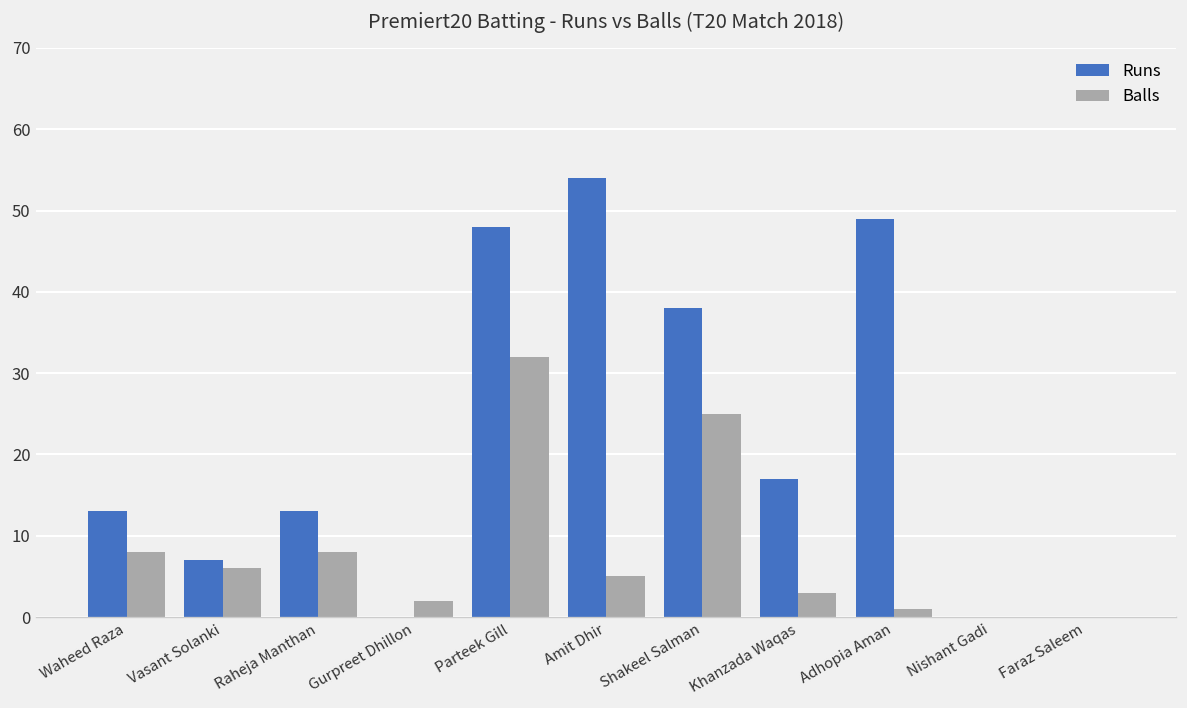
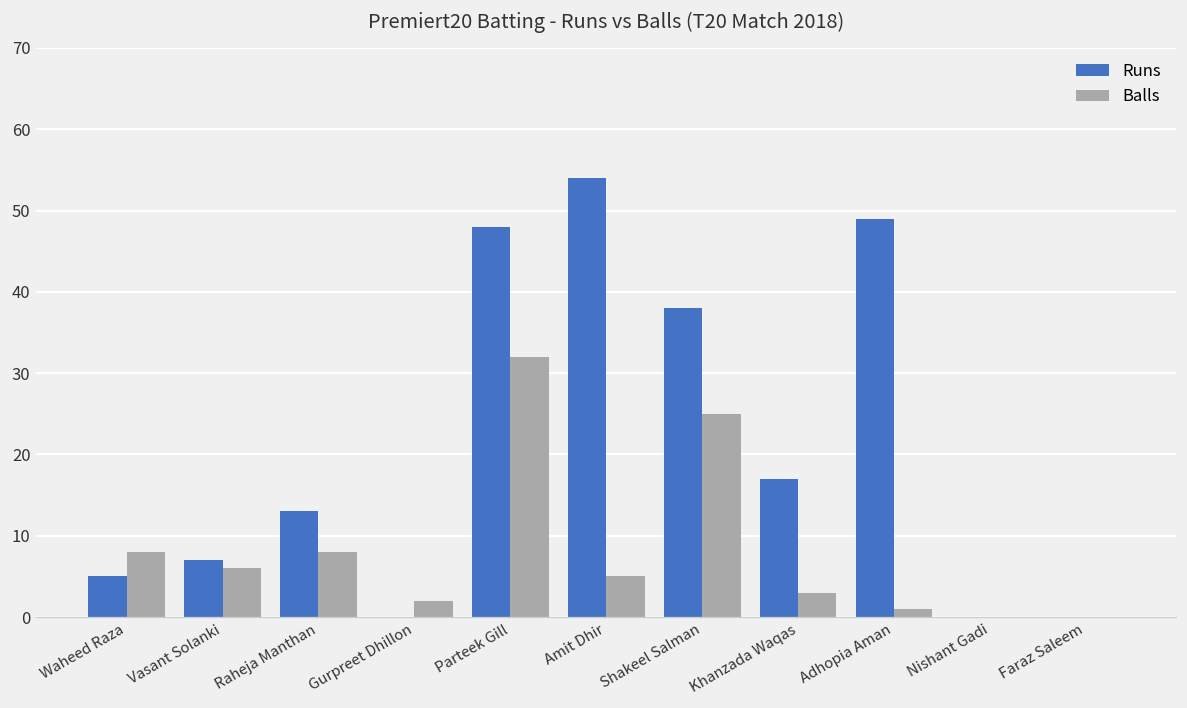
  {
    "Runs": {
-     "Waheed Raza": 13,
+     "Waheed Raza": 5,
      "Vasant Solanki": 7,
      "Raheja Manthan": 13,
      "Gurpreet Dhillon": 0,
      "Parteek Gill": 48,
      "Amit Dhir": 54,
      "Shakeel Salman": 38,
      "Khanzada Waqas": 17,
      "Adhopia Aman": 49,
      "Nishant Gadi": 0,
      "Faraz Saleem": 0
    },
    "Balls": {
      "Waheed Raza": 8,
      "Vasant Solanki": 6,
      "Raheja Manthan": 8,
      "Gurpreet Dhillon": 2,
      "Parteek Gill": 32,
      "Amit Dhir": 5,
      "Shakeel Salman": 25,
      "Khanzada Waqas": 3,
      "Adhopia Aman": 1,
      "Nishant Gadi": 0,
      "Faraz Saleem": 0
    }
  }
